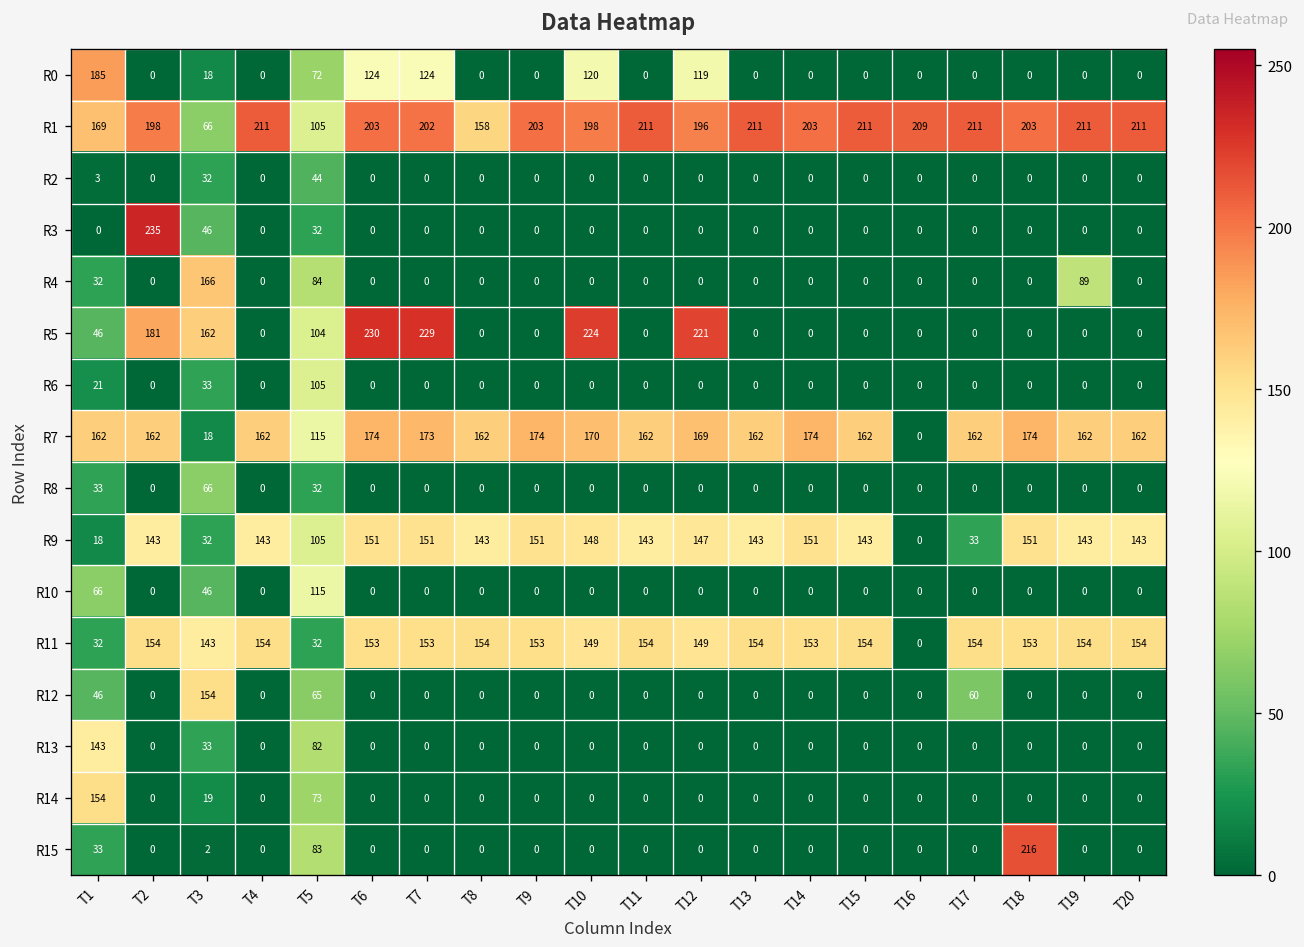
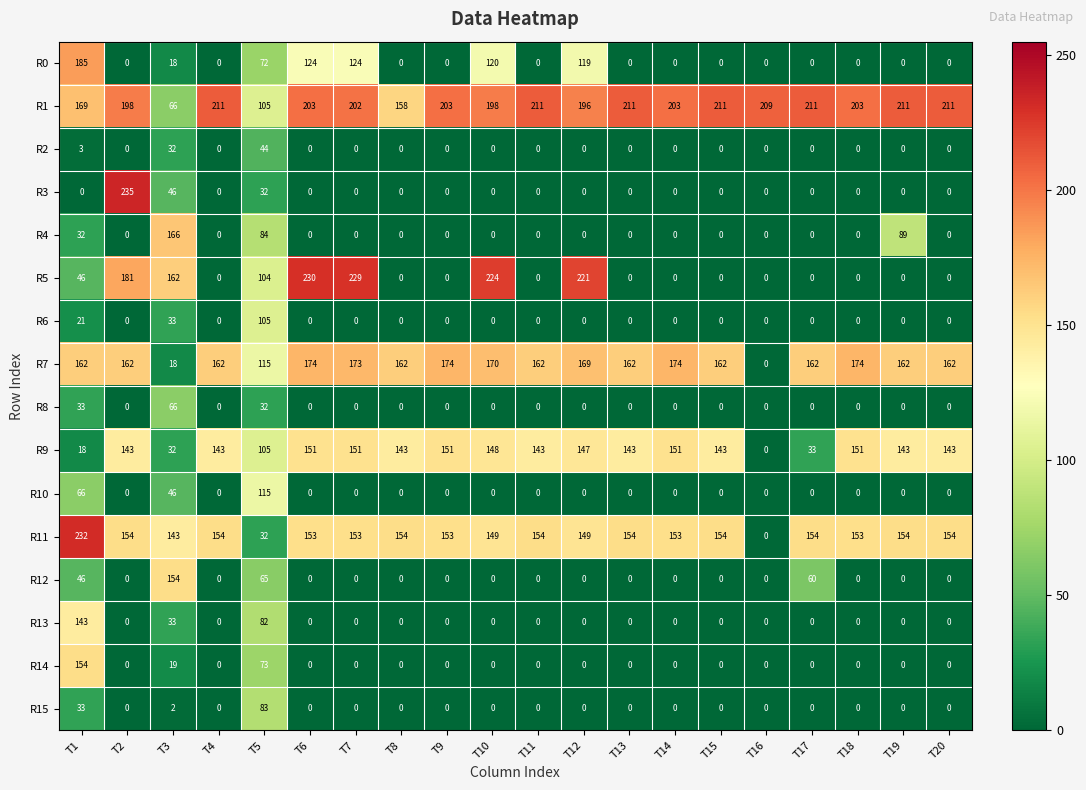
  {
    "R11": {
-     "T1": 32,
+     "T1": 232,
      "T2": 154,
      "T3": 143,
      "T4": 154,
      "T5": 32,
      "T6": 153,
      "T7": 153,
      "T8": 154,
      "T9": 153,
      "T10": 149,
      "T11": 154,
      "T12": 149,
      "T13": 154,
      "T14": 153,
      "T15": 154,
      "T16": 0,
      "T17": 154,
      "T18": 153,
      "T19": 154,
      "T20": 154
    },
    "R15": {
      "T1": 33,
      "T2": 0,
      "T3": 2,
      "T4": 0,
      "T5": 83,
      "T6": 0,
      "T7": 0,
      "T8": 0,
      "T9": 0,
      "T10": 0,
      "T11": 0,
      "T12": 0,
      "T13": 0,
      "T14": 0,
      "T15": 0,
      "T16": 0,
      "T17": 0,
-     "T18": 216,
+     "T18": 0,
      "T19": 0,
      "T20": 0
    }
  }
